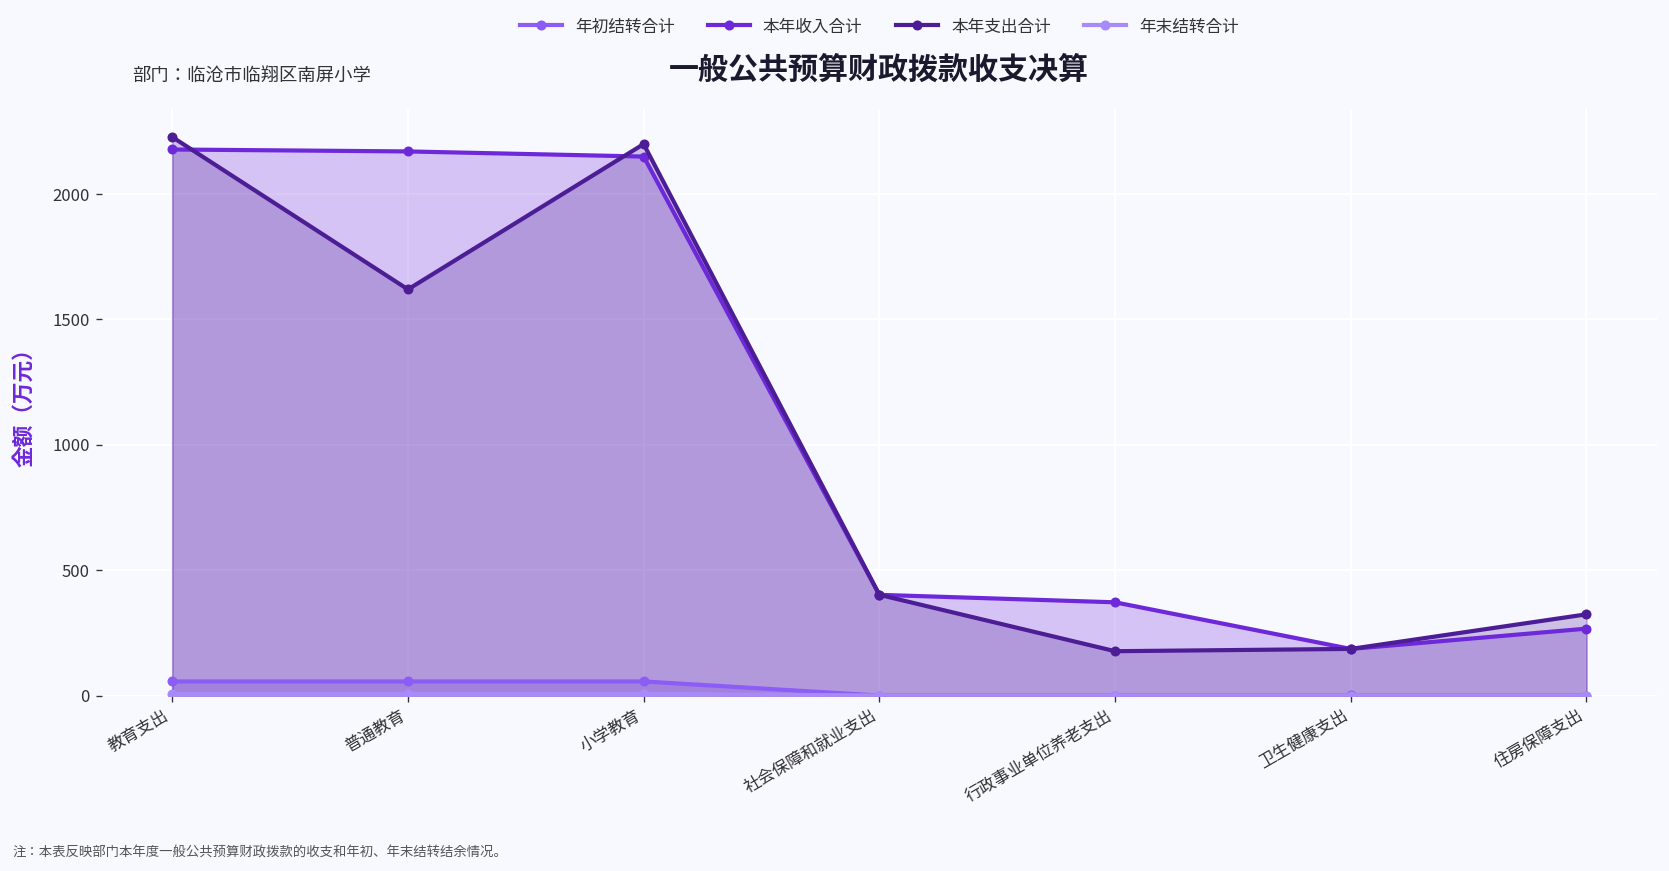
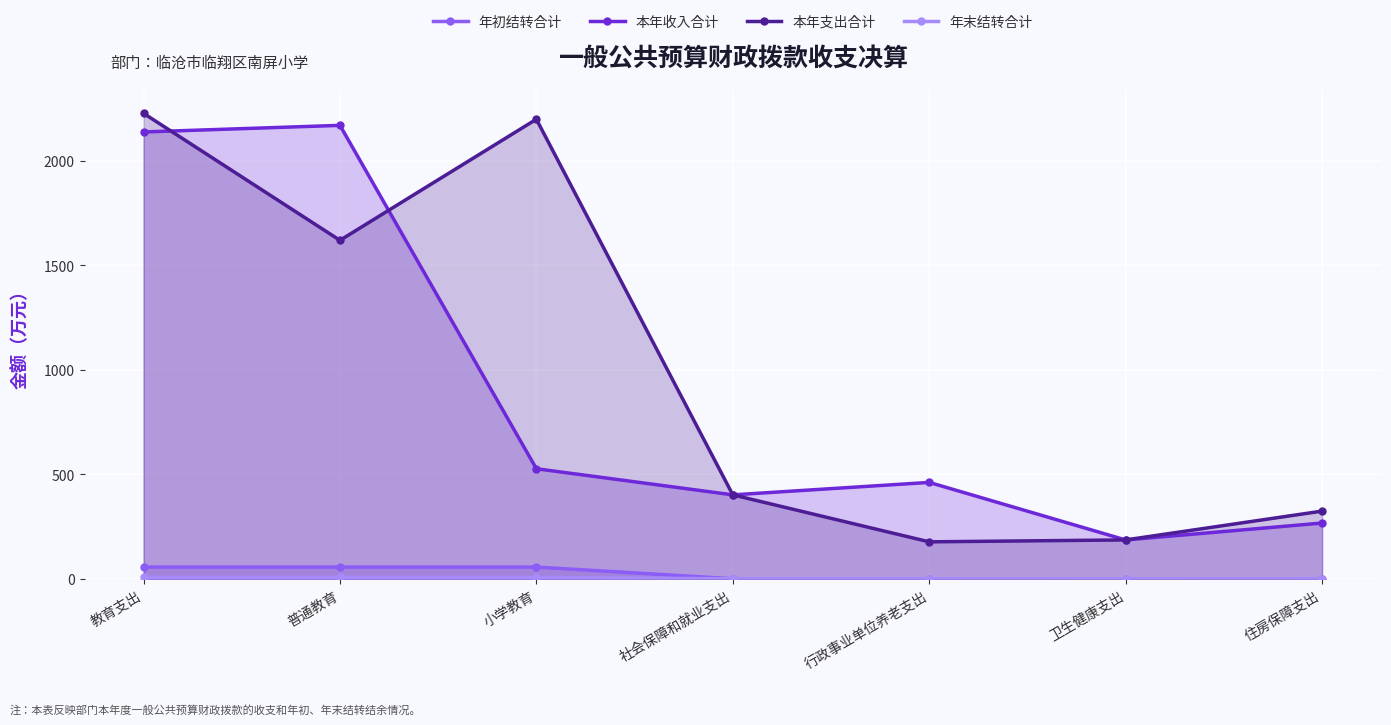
  {
    "本年收入合计": {
-     "教育支出": 2180,
+     "教育支出": 2140,
      "普通教育": 2170,
-     "小学教育": 2150,
-     "行政事业单位养老支出": 370,
+     "小学教育": 530,
+     "行政事业单位养老支出": 460,
      "住房保障支出": 270
    },
    "本年支出合计": {
      "教育支出": 2230,
      "普通教育": 1620,
      "小学教育": 2200,
      "行政事业单位养老支出": 180,
      "住房保障支出": 320
    }
  }
